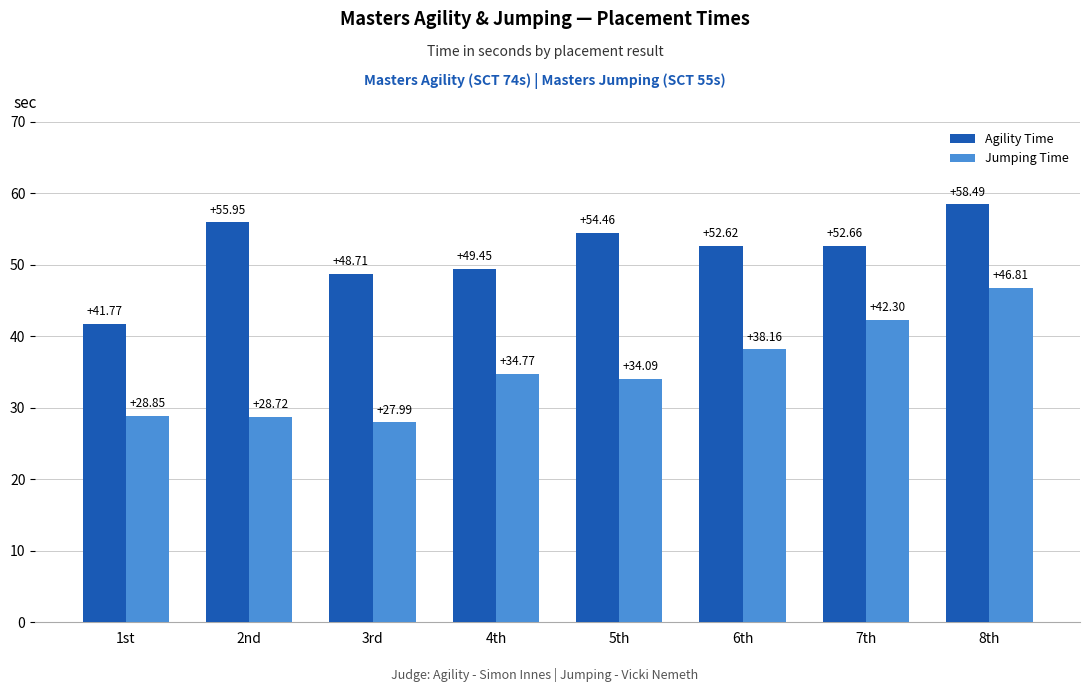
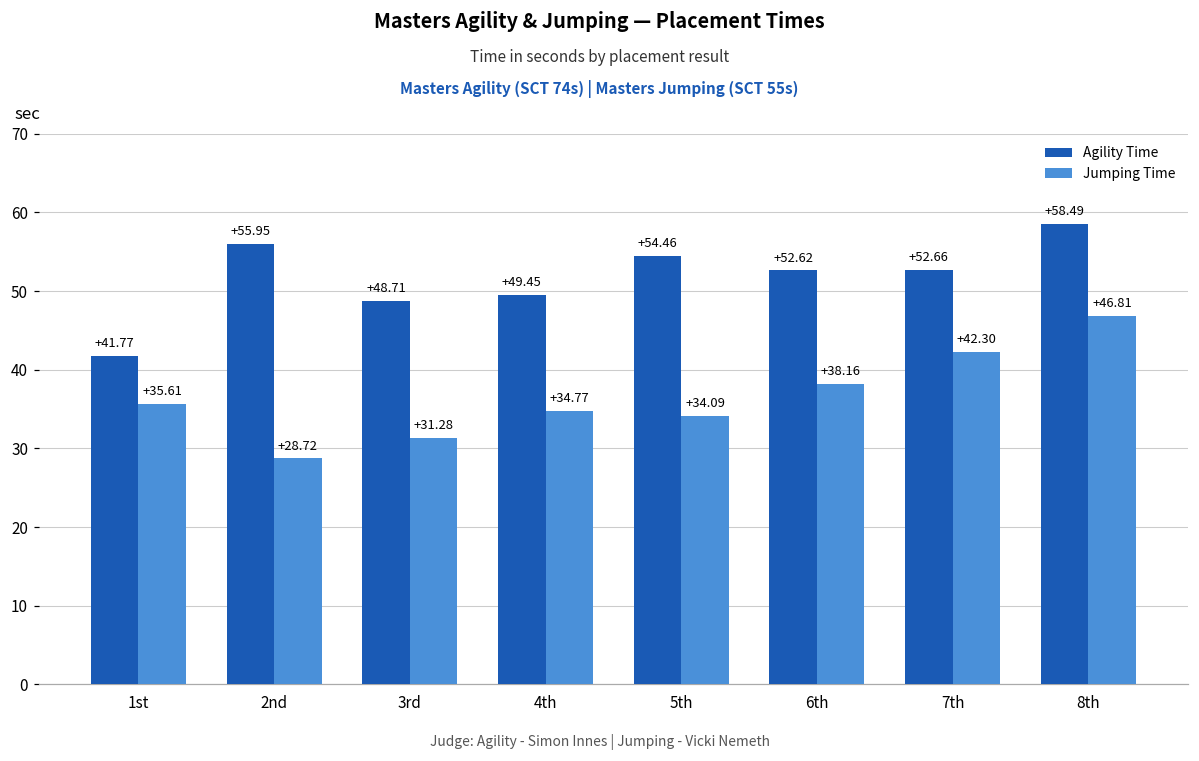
  {
    "Agility Time": {
      "1st": "+41.77",
      "2nd": "+55.95",
      "3rd": "+48.71",
      "4th": "+49.45",
      "5th": "+54.46",
      "6th": "+52.62",
      "7th": "+52.66",
      "8th": "+58.49"
    },
    "Jumping Time": {
-     "1st": "+28.85",
+     "1st": "+35.61",
      "2nd": "+28.72",
-     "3rd": "+27.99",
+     "3rd": "+31.28",
      "4th": "+34.77",
      "5th": "+34.09",
      "6th": "+38.16",
      "7th": "+42.30",
      "8th": "+46.81"
    }
  }
